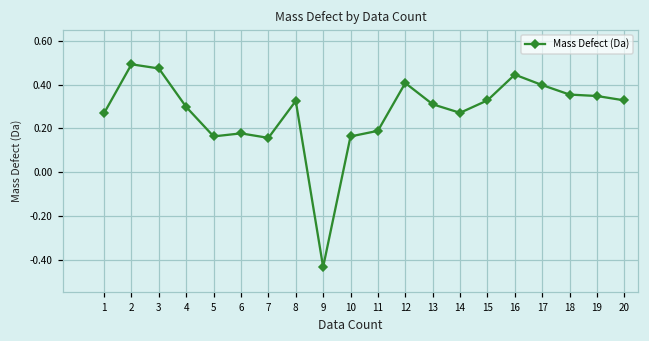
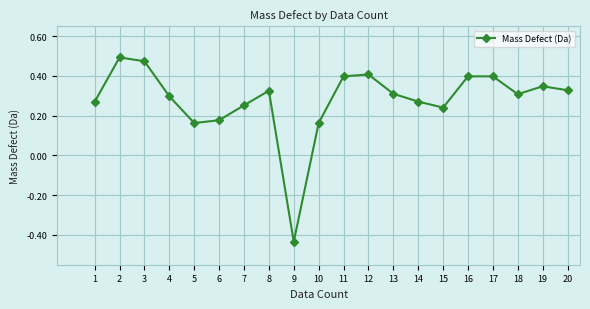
  {
    "1": 0.27,
    "2": 0.49,
    "3": 0.47,
    "4": 0.30,
    "5": 0.16,
    "6": 0.18,
-   "7": 0.16,
+   "7": 0.25,
    "8": 0.33,
    "9": -0.43,
    "10": 0.16,
-   "11": 0.19,
+   "11": 0.40,
    "12": 0.41,
    "13": 0.31,
    "14": 0.27,
-   "15": 0.33,
-   "16": 0.45,
+   "15": 0.24,
+   "16": 0.40,
    "17": 0.40,
-   "18": 0.35,
+   "18": 0.31,
    "19": 0.35,
    "20": 0.33
  }
